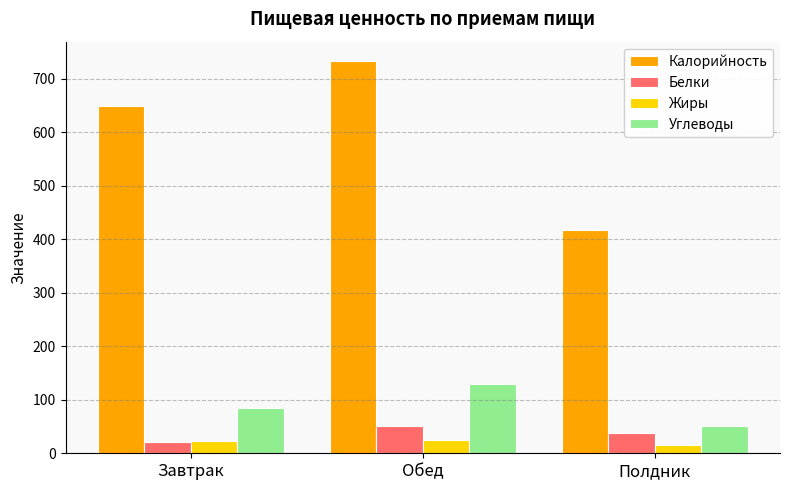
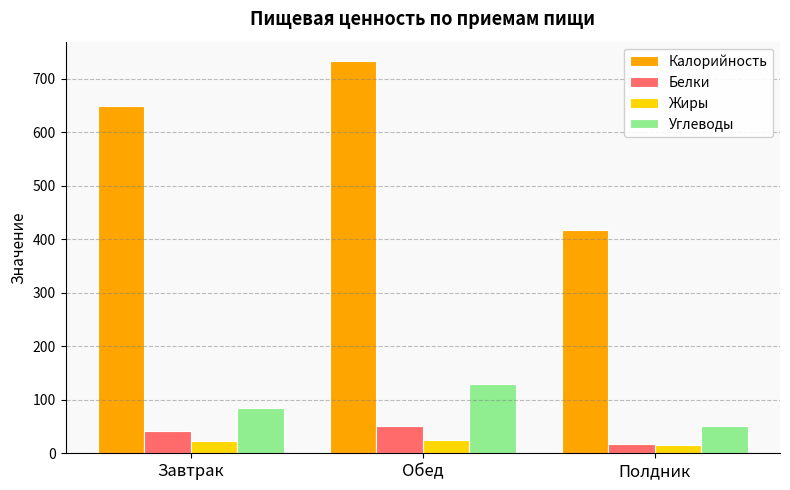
  {
    "Белки": {
-     "Завтрак": 20,
+     "Завтрак": 40,
      "Обед": 50,
-     "Полдник": 40
+     "Полдник": 20
    },
    "Углеводы": {
      "Завтрак": 80,
      "Обед": 130,
      "Полдник": 50
    }
  }
